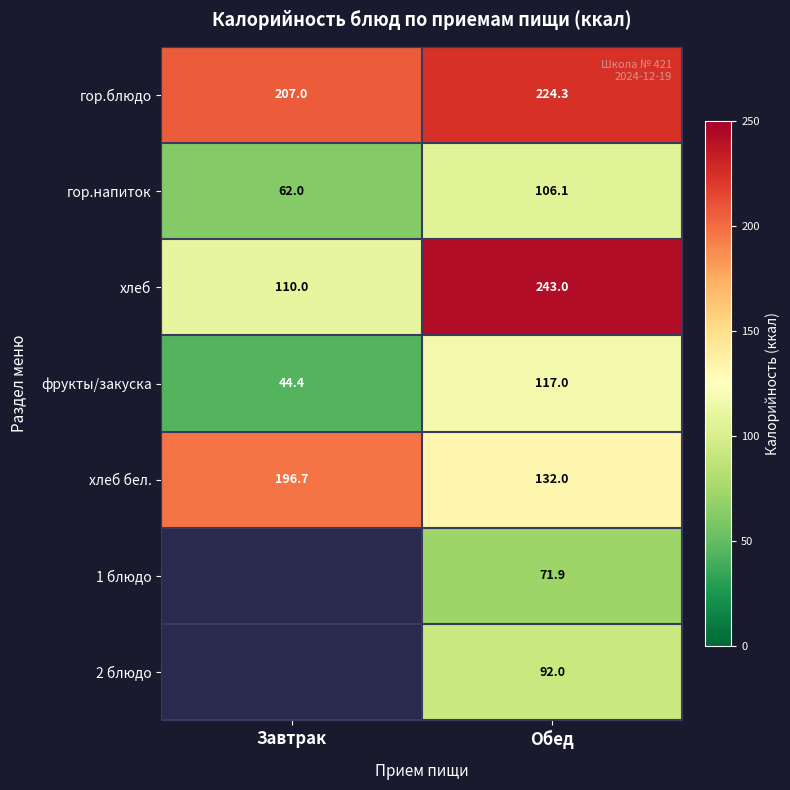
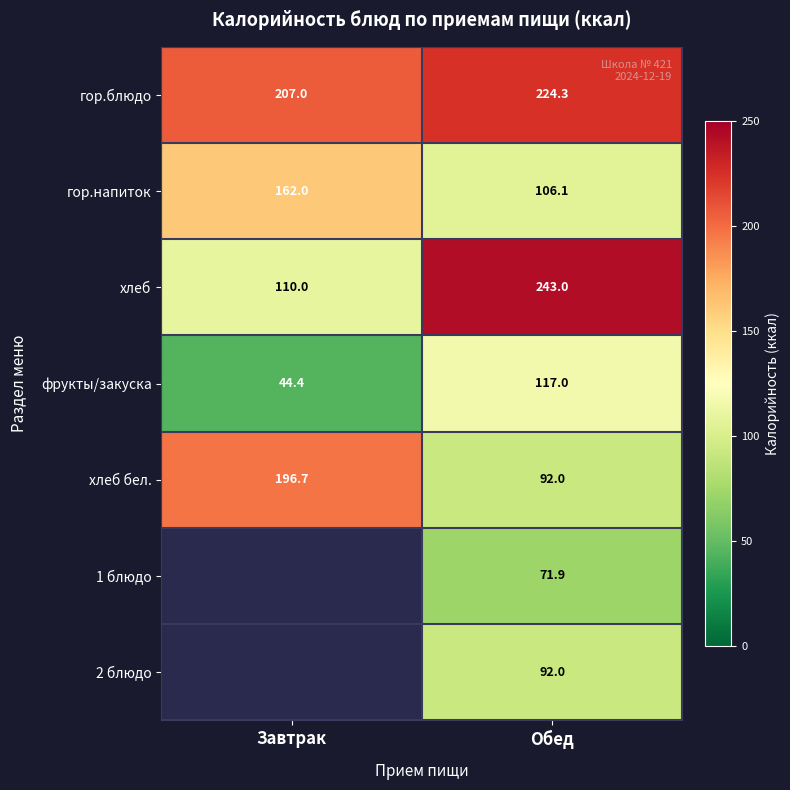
  {
    "гор.блюдо": {
      "Завтрак": 207.0
    },
    "гор.напиток": {
-     "Завтрак": 62.0,
+     "Завтрак": 162.0,
      "Обед": 106.1
    },
    "хлеб": {
      "Завтрак": 110.0,
      "Обед": 243.0
    },
    "фрукты/закуска": {
      "Завтрак": 44.4,
      "Обед": 117.0
    },
    "хлеб бел.": {
      "Завтрак": 196.7,
-     "Обед": 132.0
+     "Обед": 92.0
    },
    "1 блюдо": {
      "Обед": 71.9
    },
    "2 блюдо": {
      "Обед": 92.0
    }
  }
